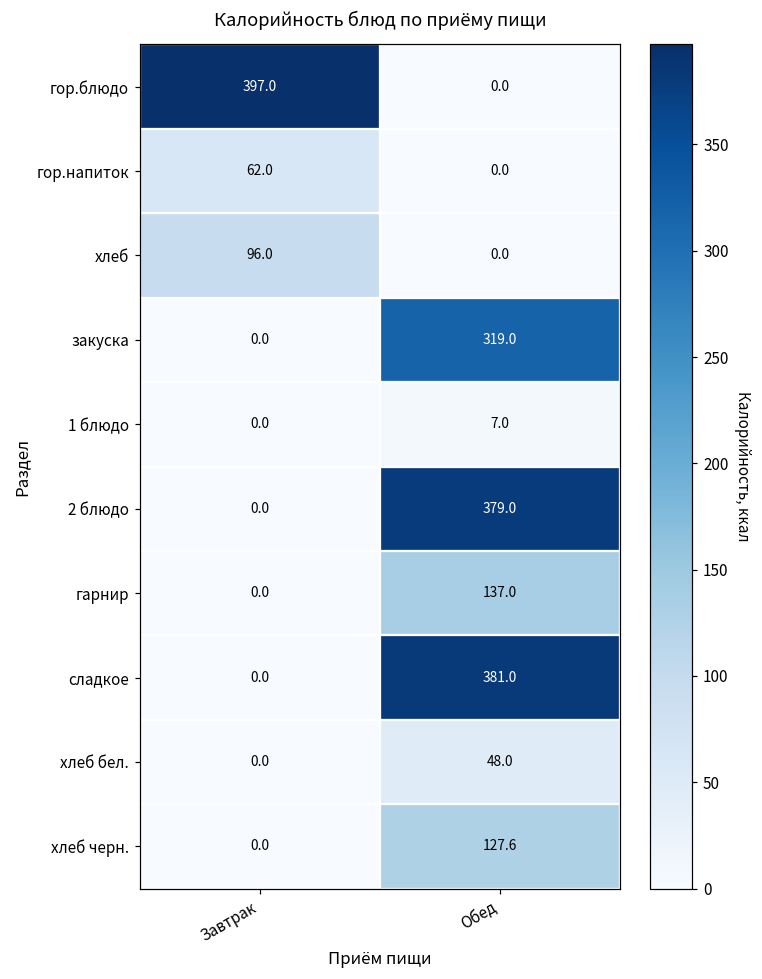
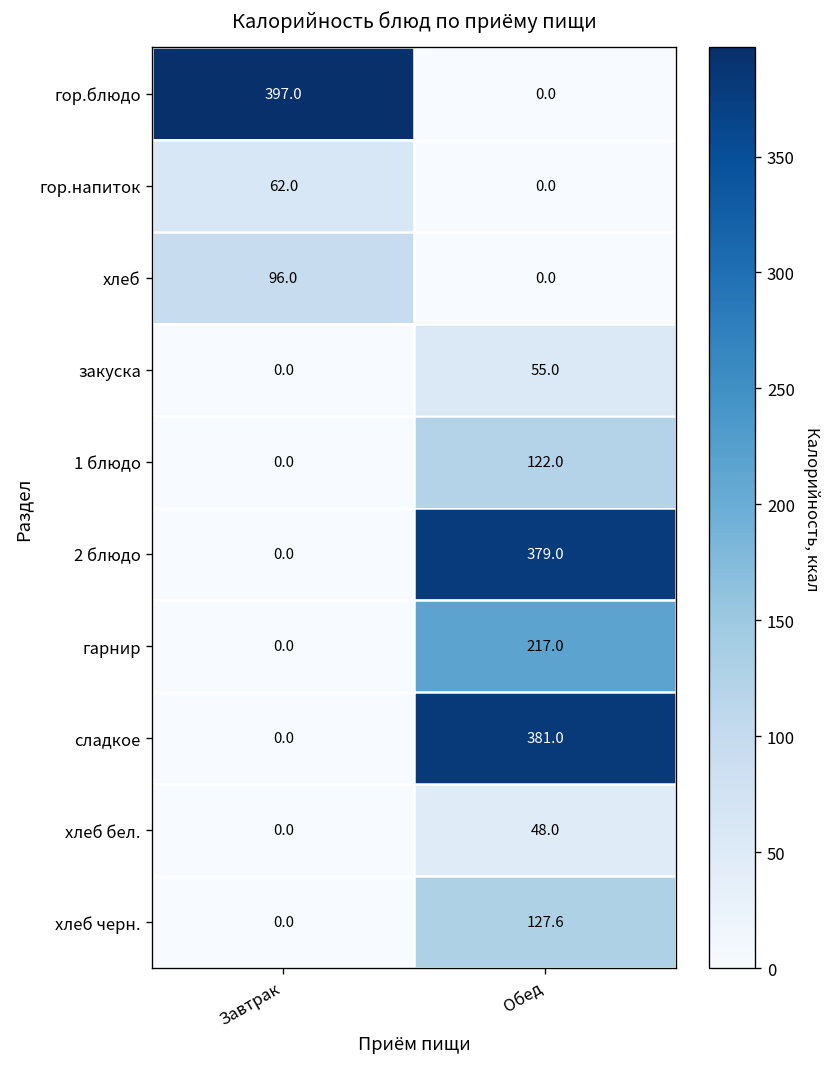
  {
    "гор.блюдо": {
      "Завтрак": 397.0,
      "Обед": 0.0
    },
    "гор.напиток": {
      "Завтрак": 62.0,
      "Обед": 0.0
    },
    "хлеб": {
      "Завтрак": 96.0,
      "Обед": 0.0
    },
    "закуска": {
      "Завтрак": 0.0,
-     "Обед": 319.0
+     "Обед": 55.0
    },
    "1 блюдо": {
      "Завтрак": 0.0,
-     "Обед": 7.0
+     "Обед": 122.0
    },
    "2 блюдо": {
      "Завтрак": 0.0,
      "Обед": 379.0
    },
    "гарнир": {
      "Завтрак": 0.0,
-     "Обед": 137.0
+     "Обед": 217.0
    },
    "сладкое": {
      "Завтрак": 0.0,
      "Обед": 381.0
    },
    "хлеб бел.": {
      "Завтрак": 0.0,
      "Обед": 48.0
    },
    "хлеб черн.": {
      "Завтрак": 0.0,
      "Обед": 127.6
    }
  }
